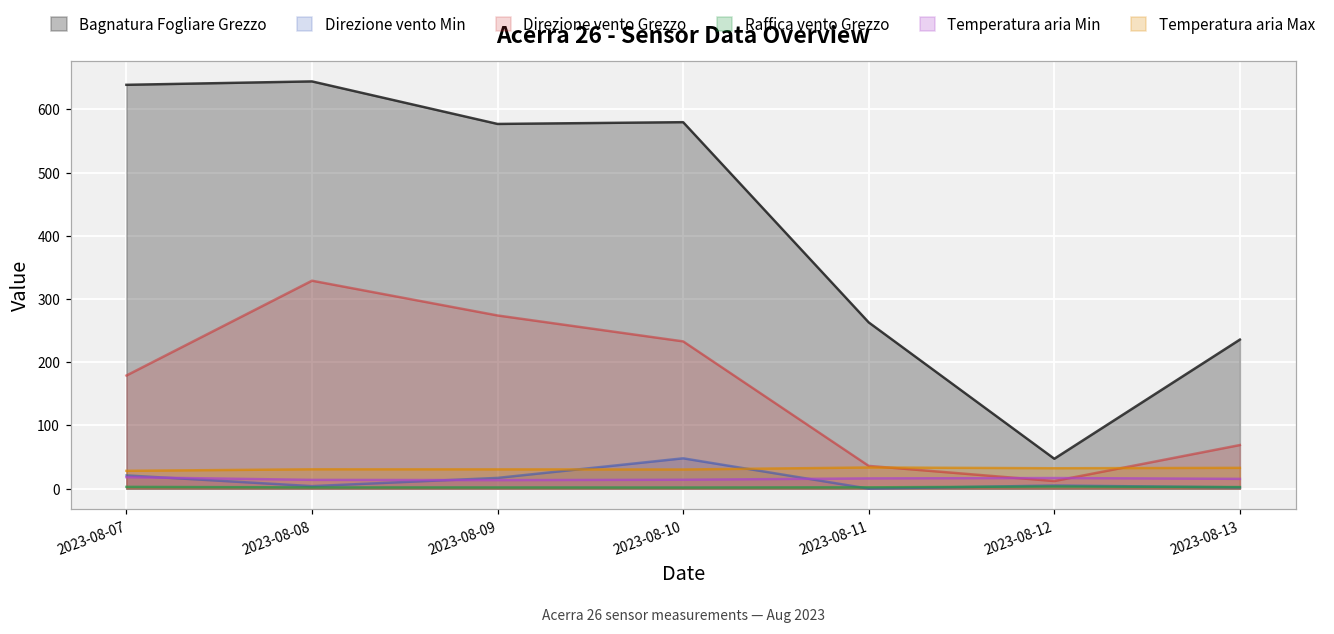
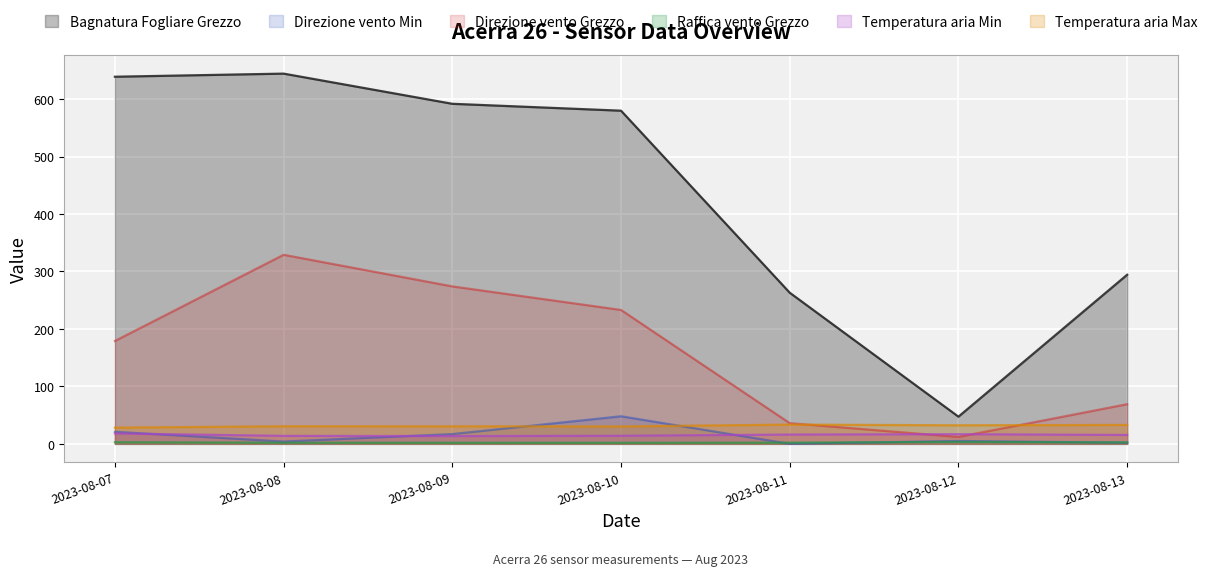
  {
    "Bagnatura Fogliare Grezzo": {
      "2023-08-07": 640,
      "2023-08-08": 640,
-     "2023-08-09": 580,
+     "2023-08-09": 590,
      "2023-08-10": 580,
      "2023-08-11": 260,
      "2023-08-12": 50,
-     "2023-08-13": 240
+     "2023-08-13": 290
    }
  }
